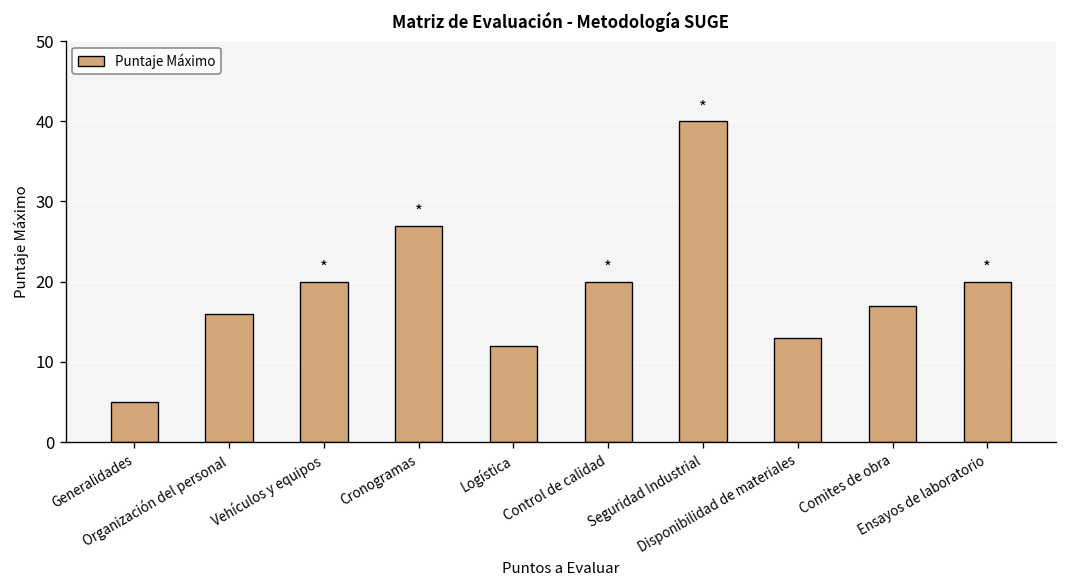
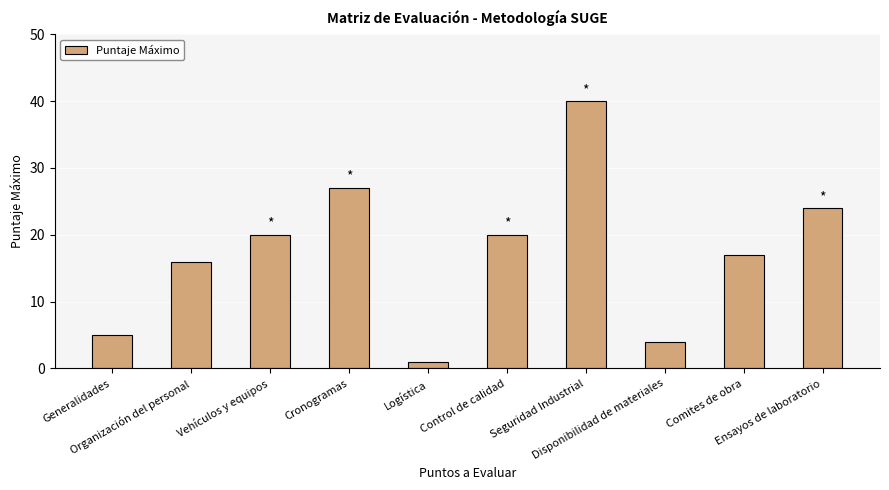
  {
    "Generalidades": 5,
    "Organización del personal": 16,
    "Vehículos y equipos": 20,
    "Cronogramas": 27,
-   "Logística": 12,
+   "Logística": 1,
    "Control de calidad": 20,
    "Seguridad Industrial": 40,
-   "Disponibilidad de materiales": 13,
+   "Disponibilidad de materiales": 4,
    "Comites de obra": 17,
-   "Ensayos de laboratorio": 20
+   "Ensayos de laboratorio": 24
  }
